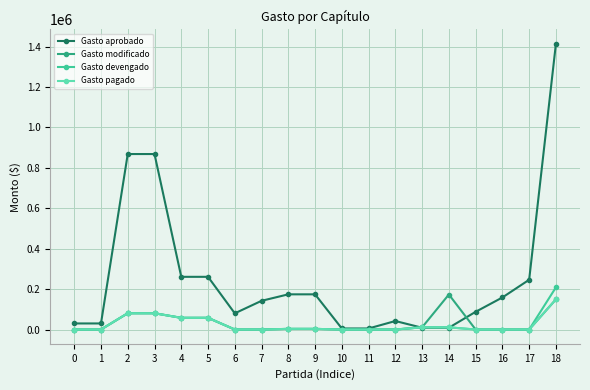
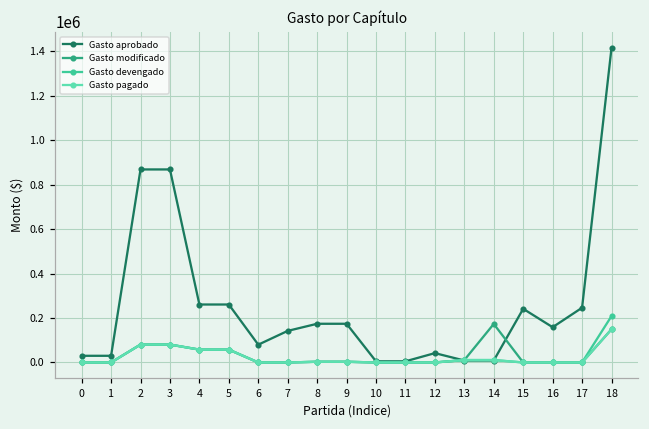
  {
    "Gasto aprobado": {
      "0": 30000,
      "1": 30000,
      "2": 870000,
      "3": 870000,
      "4": 260000,
      "5": 260000,
      "6": 80000,
      "7": 140000,
      "8": 170000,
      "9": 170000,
      "12": 40000,
-     "15": 90000,
+     "15": 240000,
      "16": 160000,
      "17": 250000,
      "18": 1410000
    }
  }
